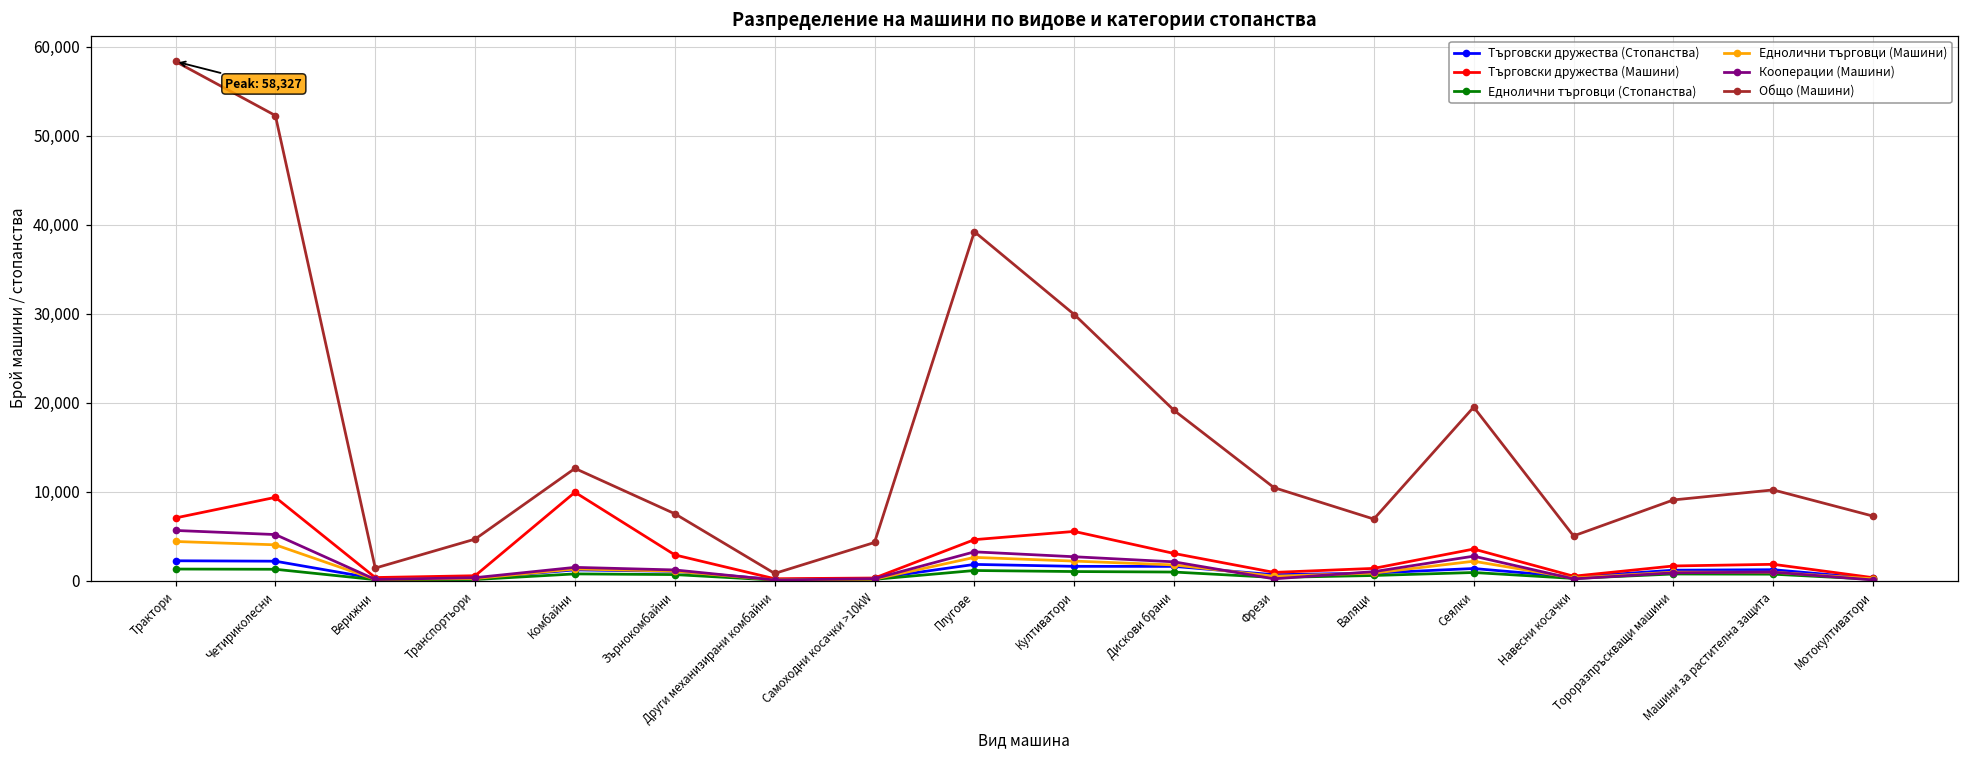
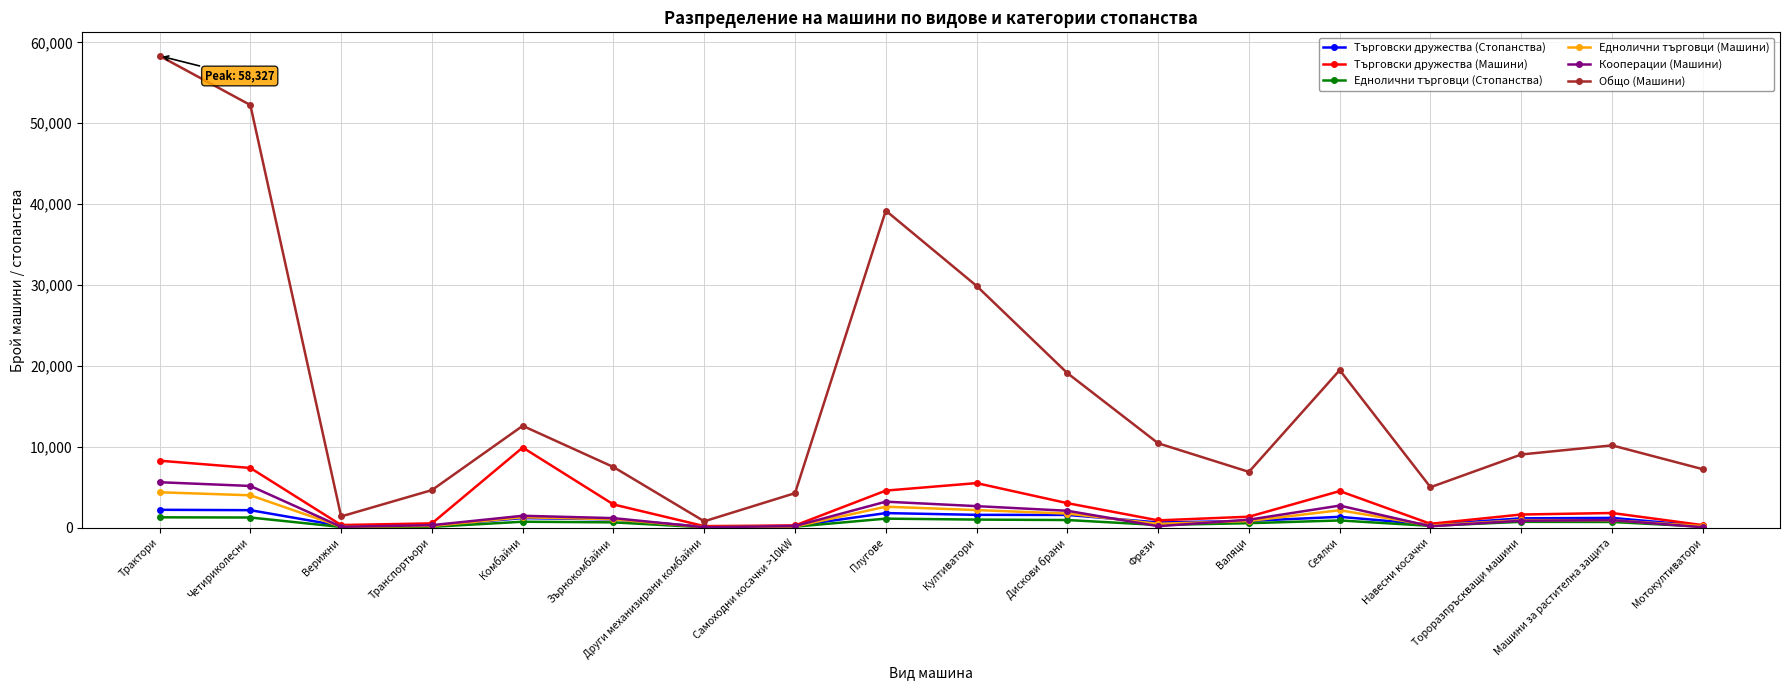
  {
    "Търговски дружества (Стопанства)": {
      "Трактори": "2,000",
      "Четириколесни": "2,000",
      "Плугове": "2,000",
      "Култиватори": "2,000",
      "Сеялки": "1,000"
    },
    "Търговски дружества (Машини)": {
-     "Трактори": "7,000",
-     "Четириколесни": "9,000",
+     "Трактори": "8,000",
+     "Четириколесни": "7,000",
      "Комбайни": "10,000",
      "Зърнокомбайни": "3,000",
      "Плугове": "5,000",
      "Култиватори": "6,000",
      "Дискови брани": "3,000",
      "Валяци": "1,000",
-     "Сеялки": "4,000",
+     "Сеялки": "5,000",
      "Тороразпръскващи машини": "2,000",
      "Машини за растителна защита": "2,000"
    },
    "Еднолични търговци (Стопанства)": {
      "Трактори": "1,000",
      "Четириколесни": "1,000",
      "Комбайни": "1,000",
      "Зърнокомбайни": "1,000",
      "Плугове": "1,000",
      "Култиватори": "1,000",
      "Дискови брани": "1,000",
      "Сеялки": "1,000"
    },
    "Еднолични търговци (Машини)": {
      "Трактори": "4,000",
      "Четириколесни": "4,000",
      "Плугове": "3,000",
      "Култиватори": "2,000",
      "Сеялки": "2,000"
    },
    "Кооперации (Машини)": {
      "Трактори": "6,000",
      "Четириколесни": "5,000",
      "Плугове": "3,000",
      "Култиватори": "3,000",
      "Дискови брани": "2,000",
      "Сеялки": "3,000"
    },
    "Общо (Машини)": {
      "Четириколесни": "52,000",
      "Верижни": "1,000",
      "Транспортьори": "5,000",
      "Комбайни": "13,000",
      "Зърнокомбайни": "8,000",
      "Други механизирани комбайни": "1,000",
      "Самоходни косачки >10kW": "4,000",
      "Плугове": "39,000",
      "Култиватори": "30,000",
      "Дискови брани": "19,000",
      "Фрези": "10,000",
      "Валяци": "7,000",
      "Сеялки": "19,000",
      "Навесни косачки": "5,000",
      "Тороразпръскващи машини": "9,000",
      "Машини за растителна защита": "10,000",
      "Мотокултиватори": "7,000"
    }
  }
